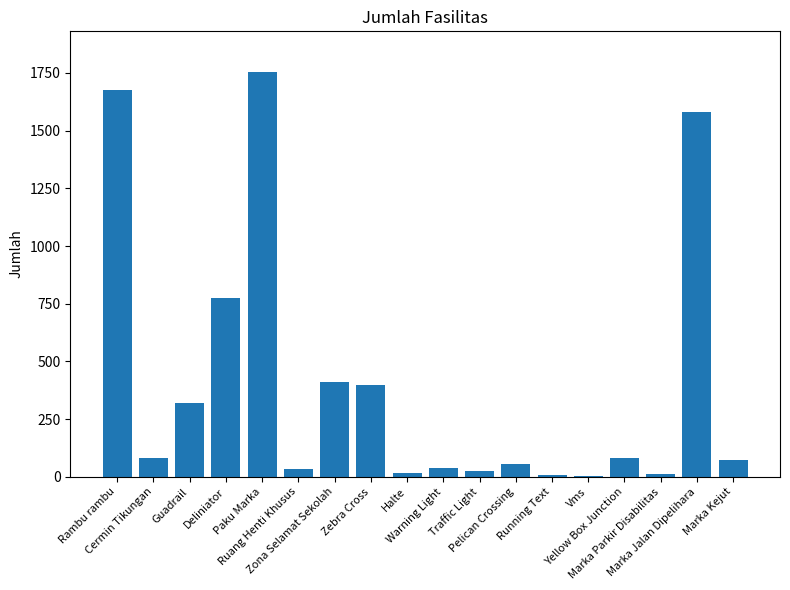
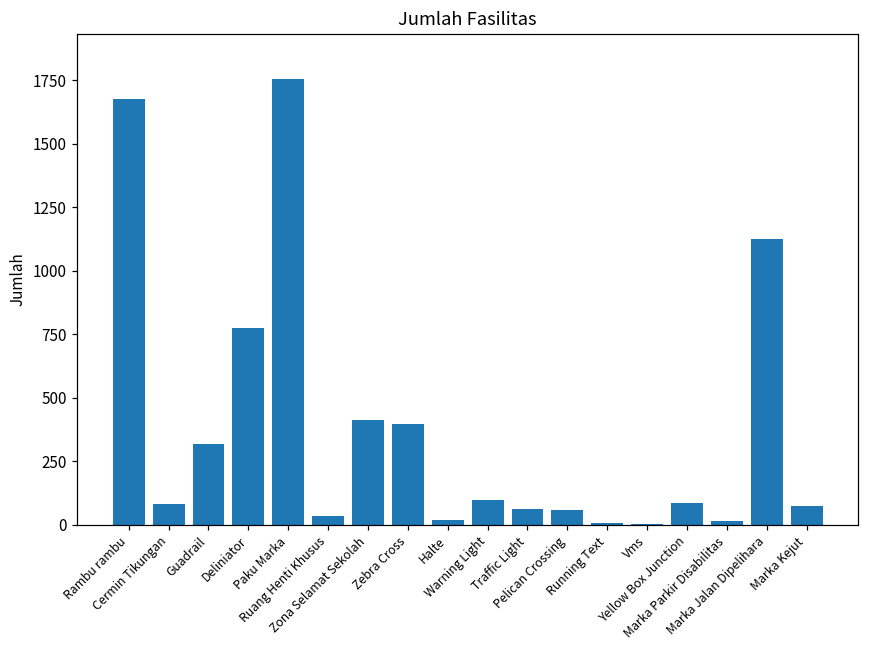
  {
    "Rambu rambu": 1680,
    "Cermin Tikungan": 80,
    "Guadrail": 320,
    "Deliniator": 780,
    "Paku Marka": 1760,
    "Ruang Henti Khusus": 40,
    "Zona Selamat Sekolah": 410,
    "Zebra Cross": 400,
    "Halte": 20,
-   "Warning Light": 40,
-   "Traffic Light": 30,
+   "Warning Light": 100,
+   "Traffic Light": 60,
    "Pelican Crossing": 60,
    "Yellow Box Junction": 80,
    "Marka Parkir Disabilitas": 10,
-   "Marka Jalan Dipelihara": 1580,
+   "Marka Jalan Dipelihara": 1130,
    "Marka Kejut": 70
  }
